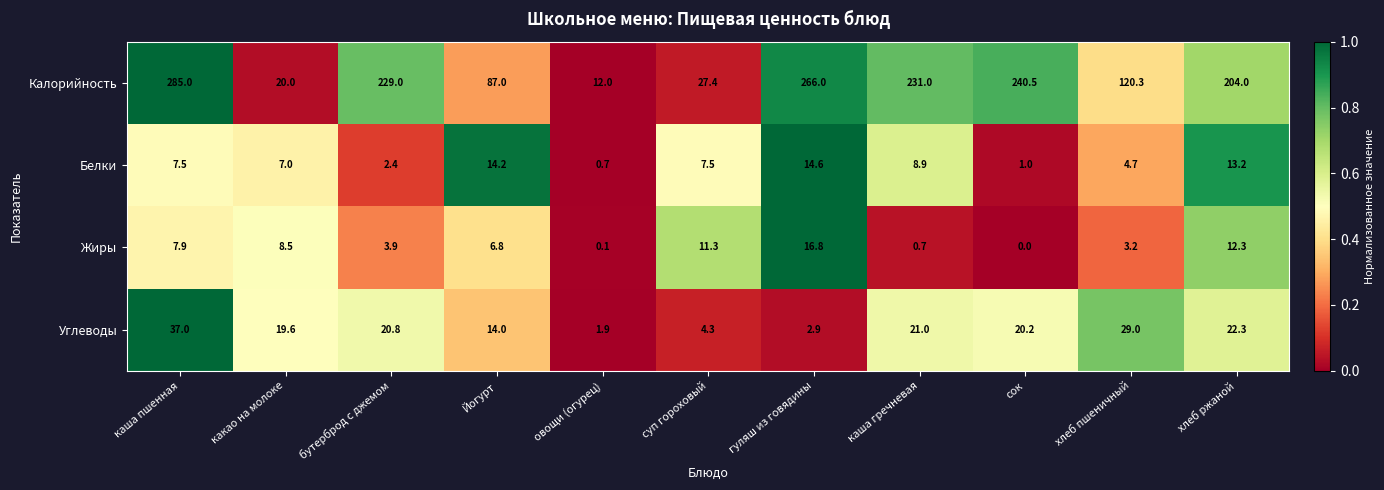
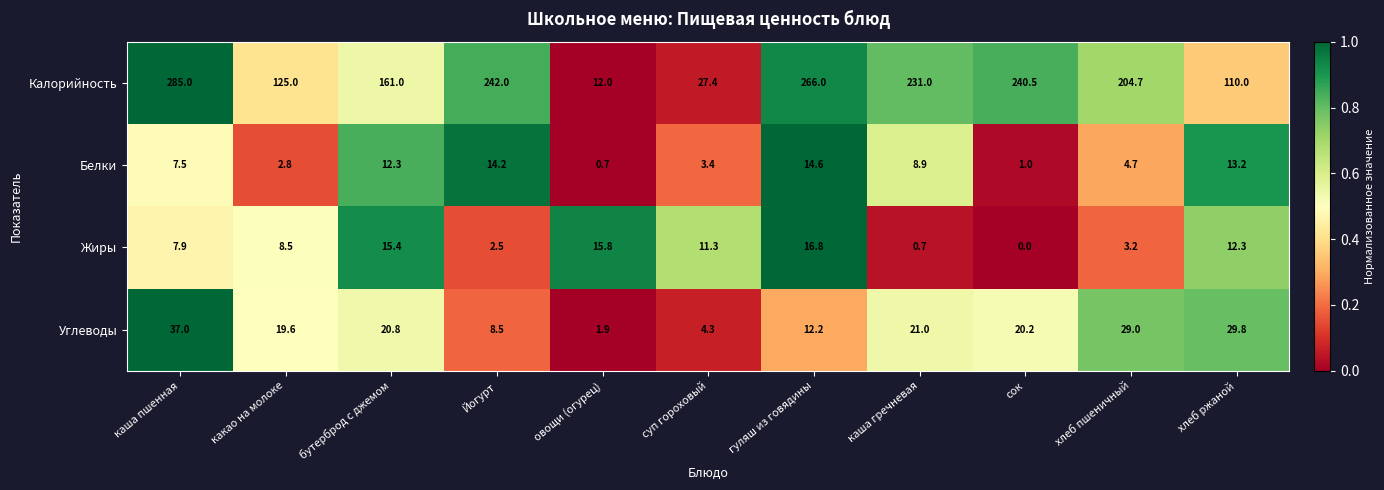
  {
    "Калорийность": {
      "каша пшенная": 285.0,
-     "какао на молоке": 20.0,
-     "бутерброд с джемом": 229.0,
-     "Йогурт": 87.0,
+     "какао на молоке": 125.0,
+     "бутерброд с джемом": 161.0,
+     "Йогурт": 242.0,
      "овощи (огурец)": 12.0,
      "суп гороховый": 27.4,
      "гуляш из говядины": 266.0,
      "каша гречневая": 231.0,
      "сок": 240.5,
-     "хлеб пшеничный": 120.3,
-     "хлеб ржаной": 204.0
+     "хлеб пшеничный": 204.7,
+     "хлеб ржаной": 110.0
    },
    "Белки": {
      "каша пшенная": 7.5,
-     "какао на молоке": 7.0,
-     "бутерброд с джемом": 2.4,
+     "какао на молоке": 2.8,
+     "бутерброд с джемом": 12.3,
      "Йогурт": 14.2,
      "овощи (огурец)": 0.7,
-     "суп гороховый": 7.5,
+     "суп гороховый": 3.4,
      "гуляш из говядины": 14.6,
      "каша гречневая": 8.9,
      "сок": 1.0,
      "хлеб пшеничный": 4.7,
      "хлеб ржаной": 13.2
    },
    "Жиры": {
      "каша пшенная": 7.9,
      "какао на молоке": 8.5,
-     "бутерброд с джемом": 3.9,
-     "Йогурт": 6.8,
-     "овощи (огурец)": 0.1,
+     "бутерброд с джемом": 15.4,
+     "Йогурт": 2.5,
+     "овощи (огурец)": 15.8,
      "суп гороховый": 11.3,
      "гуляш из говядины": 16.8,
      "каша гречневая": 0.7,
      "сок": 0.0,
      "хлеб пшеничный": 3.2,
      "хлеб ржаной": 12.3
    },
    "Углеводы": {
      "каша пшенная": 37.0,
      "какао на молоке": 19.6,
      "бутерброд с джемом": 20.8,
-     "Йогурт": 14.0,
+     "Йогурт": 8.5,
      "овощи (огурец)": 1.9,
      "суп гороховый": 4.3,
-     "гуляш из говядины": 2.9,
+     "гуляш из говядины": 12.2,
      "каша гречневая": 21.0,
      "сок": 20.2,
      "хлеб пшеничный": 29.0,
-     "хлеб ржаной": 22.3
+     "хлеб ржаной": 29.8
    }
  }
